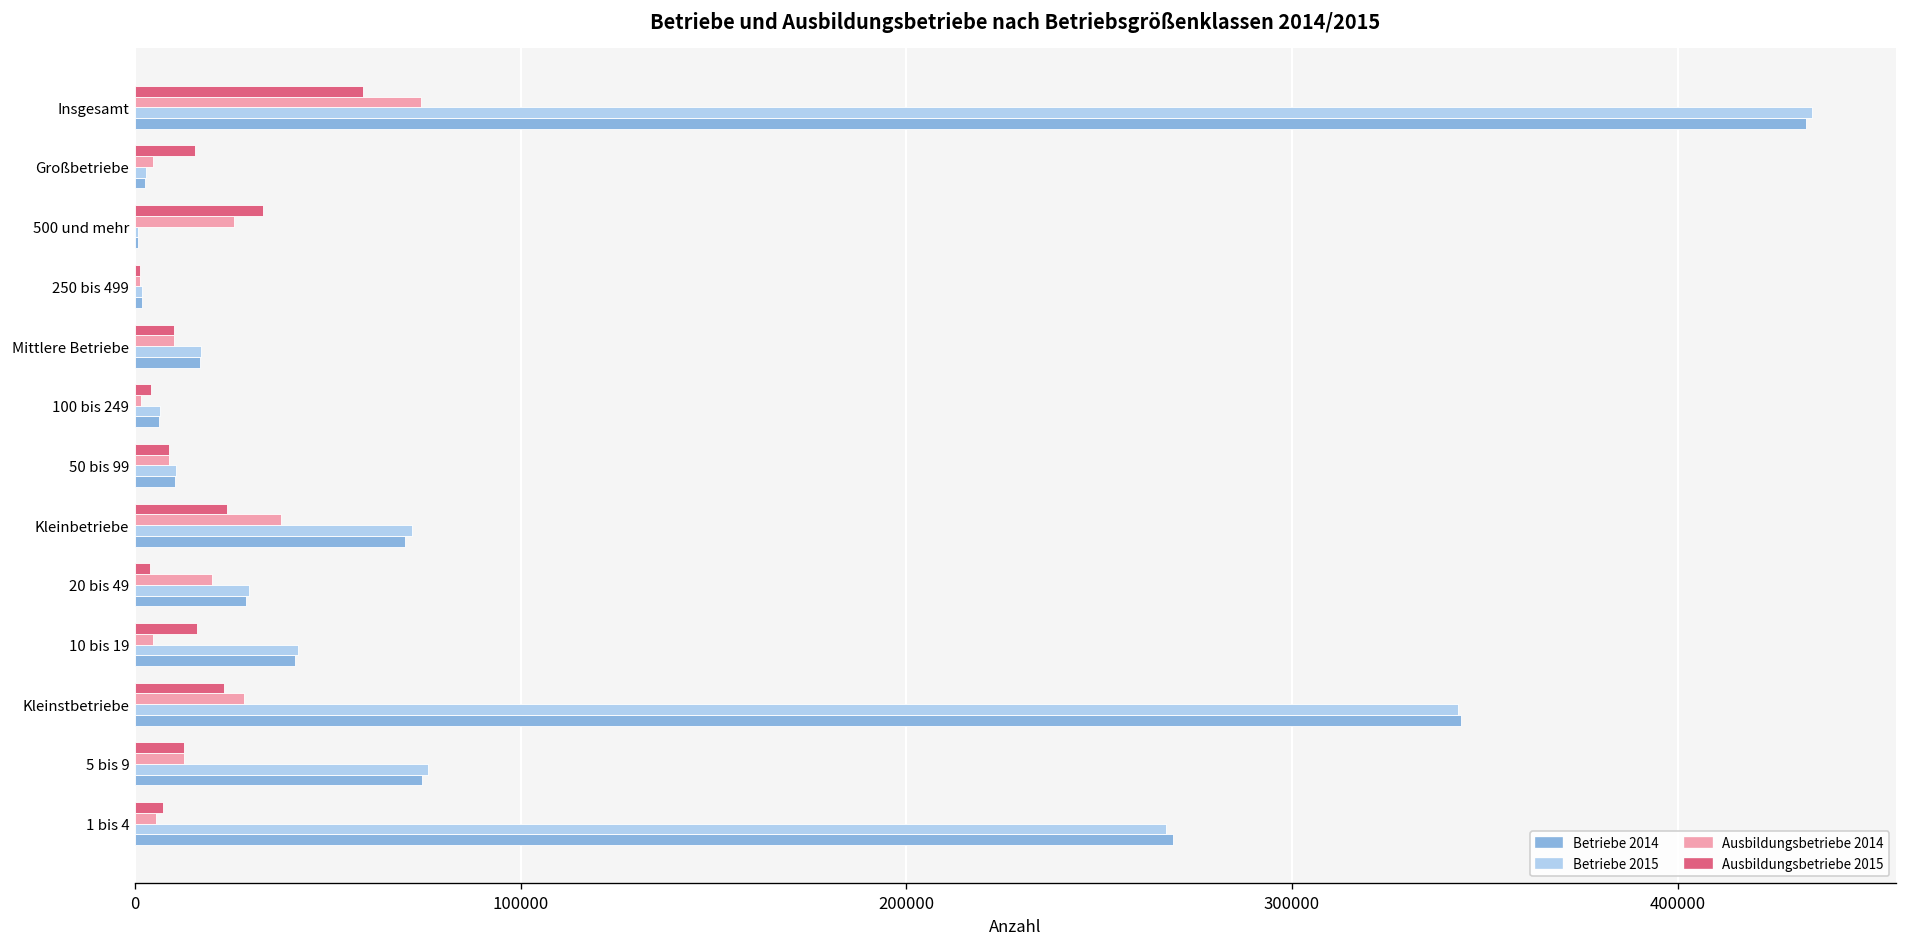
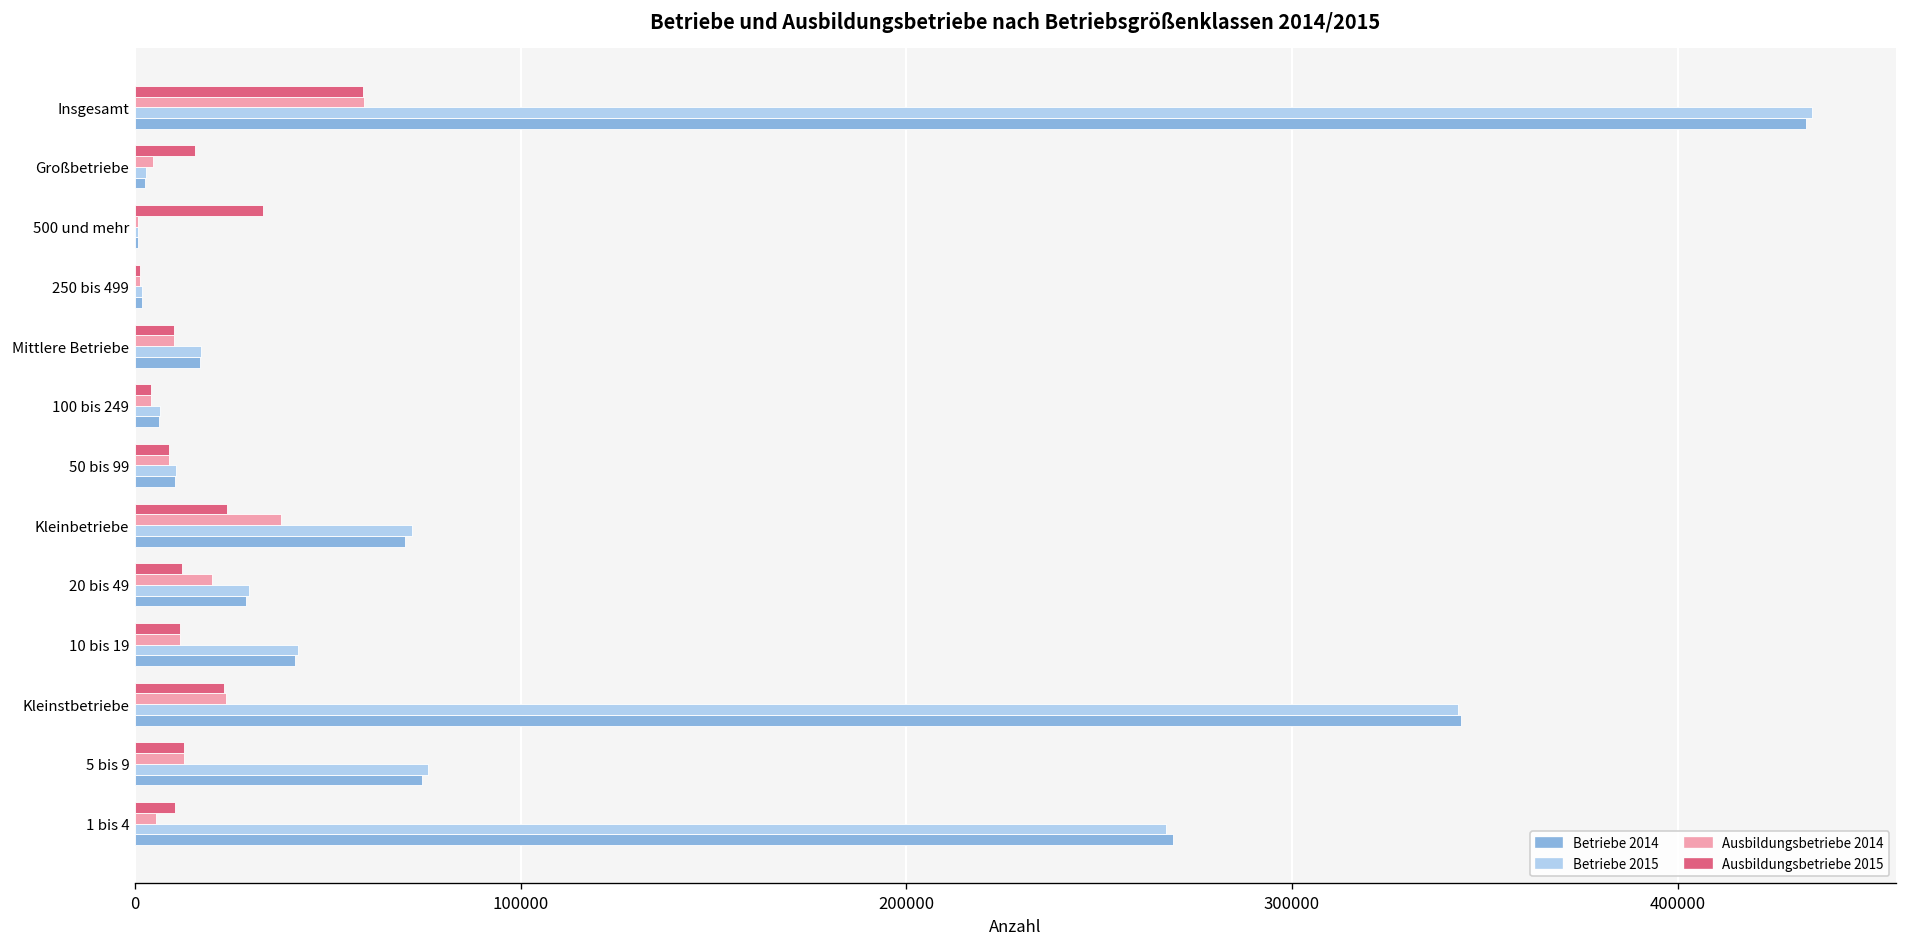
  {
    "Ausbildungsbetriebe 2014": {
-     "Insgesamt": 74000,
+     "Insgesamt": 59000,
      "Großbetriebe": 5000,
-     "500 und mehr": 26000,
+     "500 und mehr": 1000,
      "250 bis 499": 1000,
      "Mittlere Betriebe": 10000,
-     "100 bis 249": 1000,
+     "100 bis 249": 4000,
      "50 bis 99": 9000,
      "Kleinbetriebe": 38000,
      "20 bis 49": 20000,
-     "10 bis 19": 5000,
-     "Kleinstbetriebe": 28000,
+     "10 bis 19": 12000,
+     "Kleinstbetriebe": 24000,
      "5 bis 9": 13000,
      "1 bis 4": 5000
    },
    "Ausbildungsbetriebe 2015": {
      "Insgesamt": 59000,
      "Großbetriebe": 15000,
      "500 und mehr": 33000,
      "250 bis 499": 1000,
      "Mittlere Betriebe": 10000,
      "100 bis 249": 4000,
      "50 bis 99": 9000,
      "Kleinbetriebe": 24000,
-     "20 bis 49": 4000,
-     "10 bis 19": 16000,
+     "20 bis 49": 12000,
+     "10 bis 19": 12000,
      "Kleinstbetriebe": 23000,
      "5 bis 9": 13000,
-     "1 bis 4": 7000
+     "1 bis 4": 10000
    }
  }
